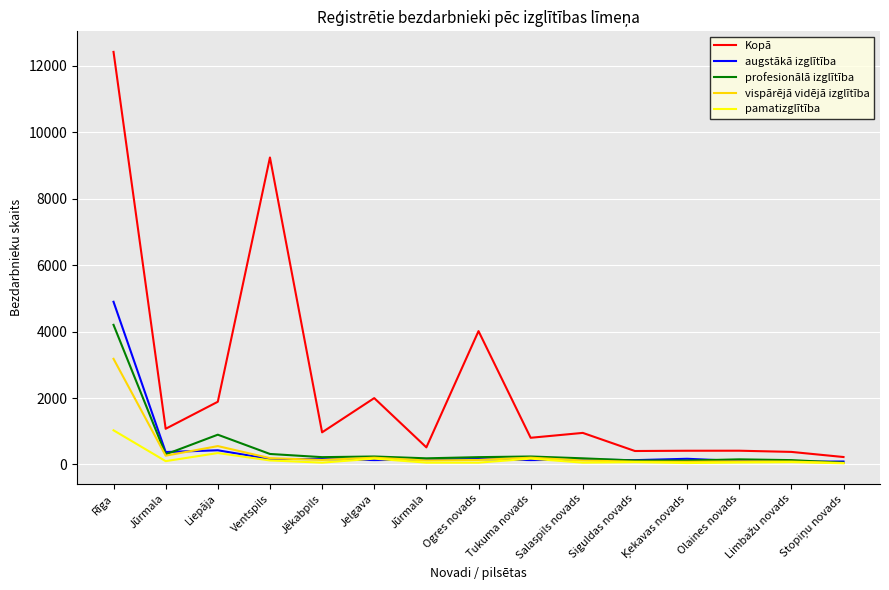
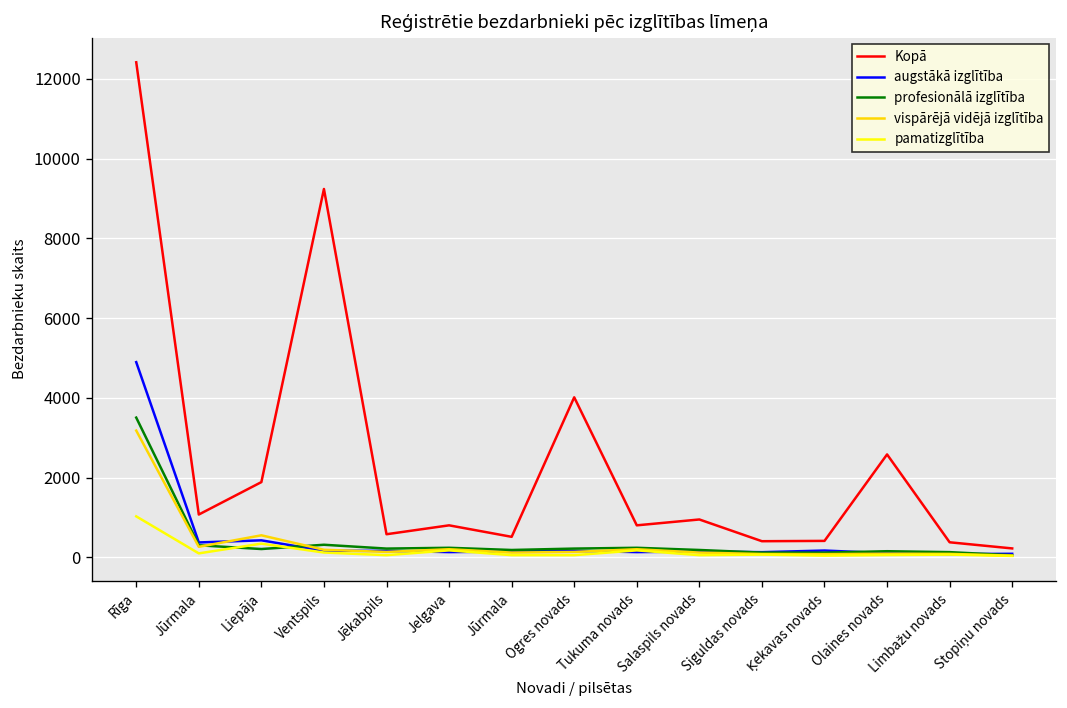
  {
    "Kopā": {
      "Rīga": 12400,
      "Liepāja": 1900,
      "Ventspils": 9200,
-     "Jēkabpils": 1000,
-     "Jelgava": 2000,
+     "Jēkabpils": 600,
+     "Jelgava": 800,
      "Ogres novads": 4000,
      "Tukuma novads": 800,
      "Salaspils novads": 1000,
      "Siguldas novads": 400,
      "Ķekavas novads": 400,
-     "Olaines novads": 400,
+     "Olaines novads": 2600,
      "Limbažu novads": 400,
      "Stopiņu novads": 200
    },
    "augstākā izglītība": {
      "Rīga": 4900,
      "Liepāja": 400
    },
    "profesionālā izglītība": {
-     "Rīga": 4200,
-     "Liepāja": 900,
+     "Rīga": 3500,
+     "Liepāja": 200,
      "Ventspils": 300
    }
  }
